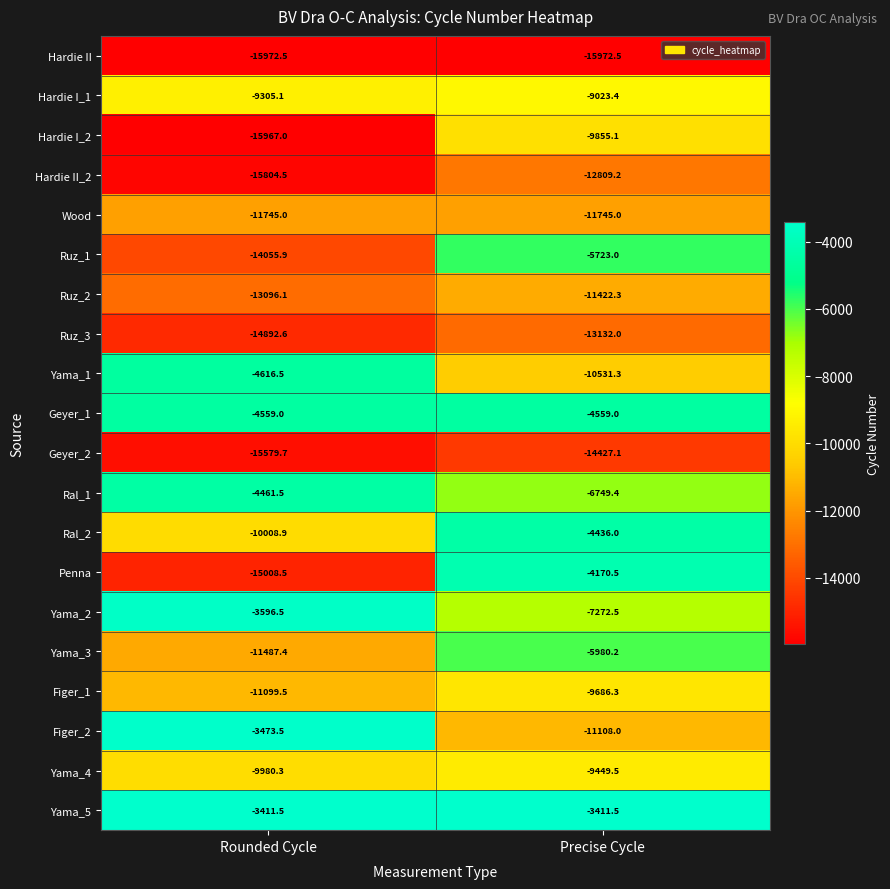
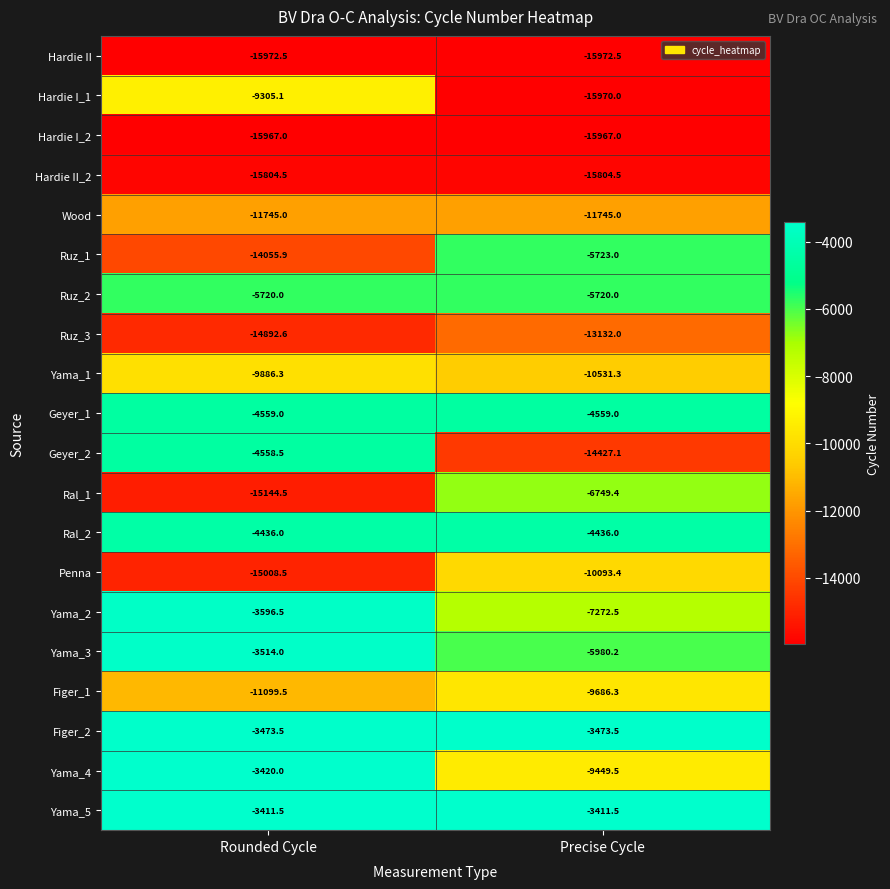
  {
    "Hardie II": {
      "Rounded Cycle": -15972.5,
      "Precise Cycle": -15972.5
    },
    "Hardie I_1": {
      "Rounded Cycle": -9305.1,
-     "Precise Cycle": -9023.4
+     "Precise Cycle": -15970.0
    },
    "Hardie I_2": {
      "Rounded Cycle": -15967.0,
-     "Precise Cycle": -9855.1
+     "Precise Cycle": -15967.0
    },
    "Hardie II_2": {
      "Rounded Cycle": -15804.5,
-     "Precise Cycle": -12809.2
+     "Precise Cycle": -15804.5
    },
    "Wood": {
      "Rounded Cycle": -11745.0,
      "Precise Cycle": -11745.0
    },
    "Ruz_1": {
      "Rounded Cycle": -14055.9,
      "Precise Cycle": -5723.0
    },
    "Ruz_2": {
-     "Rounded Cycle": -13096.1,
-     "Precise Cycle": -11422.3
+     "Rounded Cycle": -5720.0,
+     "Precise Cycle": -5720.0
    },
    "Ruz_3": {
      "Rounded Cycle": -14892.6,
      "Precise Cycle": -13132.0
    },
    "Yama_1": {
-     "Rounded Cycle": -4616.5,
+     "Rounded Cycle": -9886.3,
      "Precise Cycle": -10531.3
    },
    "Geyer_1": {
      "Rounded Cycle": -4559.0,
      "Precise Cycle": -4559.0
    },
    "Geyer_2": {
-     "Rounded Cycle": -15579.7,
+     "Rounded Cycle": -4558.5,
      "Precise Cycle": -14427.1
    },
    "Ral_1": {
-     "Rounded Cycle": -4461.5,
+     "Rounded Cycle": -15144.5,
      "Precise Cycle": -6749.4
    },
    "Ral_2": {
-     "Rounded Cycle": -10008.9,
+     "Rounded Cycle": -4436.0,
      "Precise Cycle": -4436.0
    },
    "Penna": {
      "Rounded Cycle": -15008.5,
-     "Precise Cycle": -4170.5
+     "Precise Cycle": -10093.4
    },
    "Yama_2": {
      "Rounded Cycle": -3596.5,
      "Precise Cycle": -7272.5
    },
    "Yama_3": {
-     "Rounded Cycle": -11487.4,
+     "Rounded Cycle": -3514.0,
      "Precise Cycle": -5980.2
    },
    "Figer_1": {
      "Rounded Cycle": -11099.5,
      "Precise Cycle": -9686.3
    },
    "Figer_2": {
      "Rounded Cycle": -3473.5,
-     "Precise Cycle": -11108.0
+     "Precise Cycle": -3473.5
    },
    "Yama_4": {
-     "Rounded Cycle": -9980.3,
+     "Rounded Cycle": -3420.0,
      "Precise Cycle": -9449.5
    },
    "Yama_5": {
      "Rounded Cycle": -3411.5,
      "Precise Cycle": -3411.5
    }
  }
